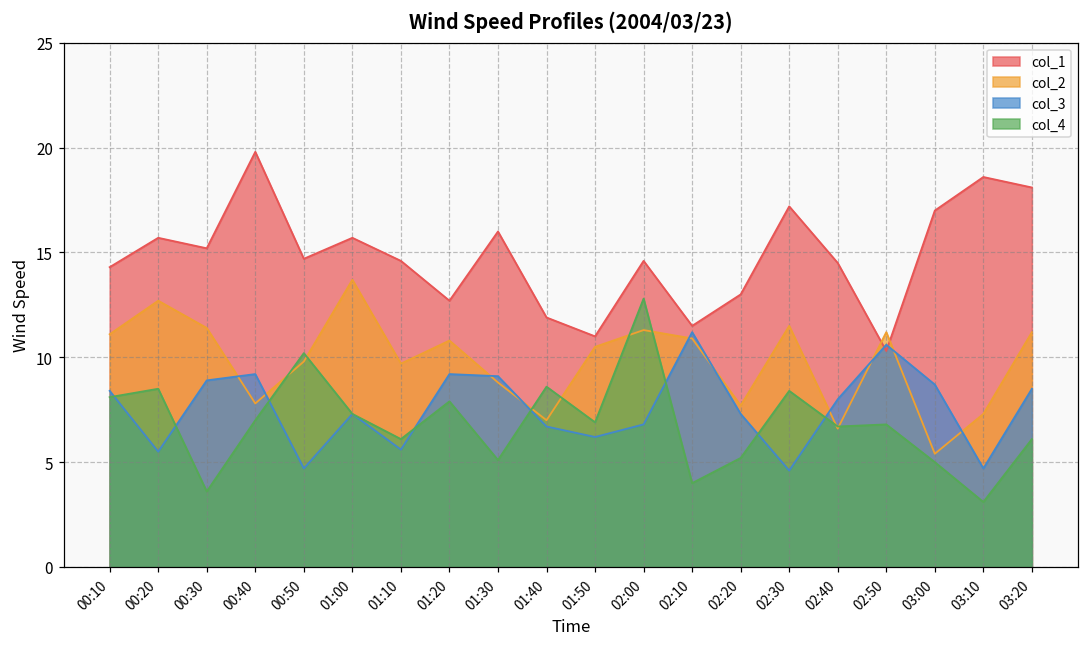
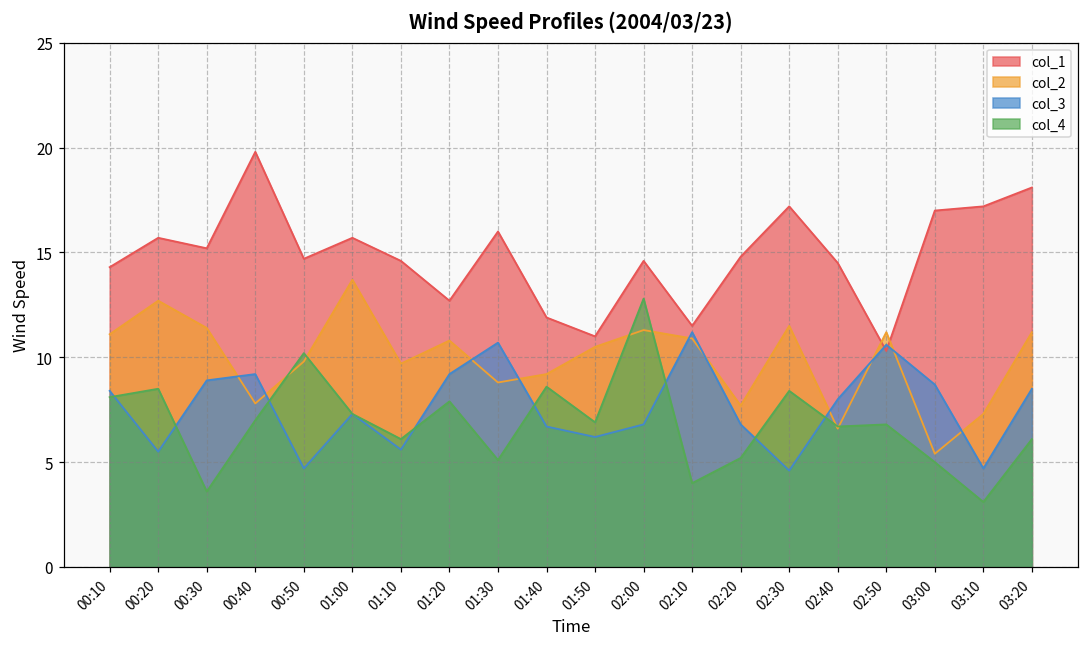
  {
    "col_1": {
      "00:10": 14.3,
      "00:20": 15.7,
      "00:30": 15.2,
      "00:40": 19.8,
      "00:50": 14.7,
      "01:00": 15.7,
      "01:10": 14.6,
      "01:20": 12.7,
      "01:30": 16.0,
      "01:40": 11.9,
      "01:50": 11.0,
      "02:00": 14.6,
      "02:10": 11.5,
-     "02:20": 13.0,
+     "02:20": 14.8,
      "02:30": 17.2,
      "02:40": 14.5,
      "02:50": 10.3,
      "03:00": 17.0,
-     "03:10": 18.6,
+     "03:10": 17.2,
      "03:20": 18.1
    },
    "col_2": {
      "00:10": 11.1,
      "00:20": 12.7,
      "00:30": 11.4,
      "00:40": 7.8,
      "00:50": 9.8,
      "01:00": 13.7,
      "01:10": 9.7,
      "01:20": 10.8,
      "01:30": 8.8,
-     "01:40": 7.0,
+     "01:40": 9.2,
      "01:50": 10.5,
      "02:00": 11.3,
      "02:10": 10.9,
      "02:20": 7.7,
      "02:30": 11.5,
      "02:50": 11.2,
      "03:00": 5.4,
      "03:10": 7.3,
      "03:20": 11.2
    },
    "col_3": {
      "00:10": 8.4,
      "00:20": 5.5,
      "00:30": 8.9,
      "00:40": 9.2,
      "00:50": 4.7,
      "01:10": 5.6,
      "01:20": 9.2,
-     "01:30": 9.1,
+     "01:30": 10.7,
      "01:40": 6.7,
      "01:50": 6.2,
      "02:00": 6.8,
      "02:10": 11.2,
-     "02:20": 7.3,
+     "02:20": 6.8,
      "02:30": 4.6,
      "02:40": 8.0,
      "02:50": 10.6,
      "03:00": 8.7,
      "03:10": 4.7,
      "03:20": 8.5
    },
    "col_4": {
      "00:10": 8.1,
      "00:20": 8.5,
      "00:30": 3.6,
      "00:40": 7.0,
      "00:50": 10.2,
      "01:10": 6.1,
      "01:20": 7.9,
      "01:30": 5.1,
      "01:40": 8.6,
      "01:50": 6.9,
      "02:00": 12.8,
      "02:10": 4.0,
      "02:20": 5.2,
      "02:30": 8.4,
      "02:50": 6.8,
      "03:00": 5.0,
      "03:10": 3.1,
      "03:20": 6.1
    }
  }
